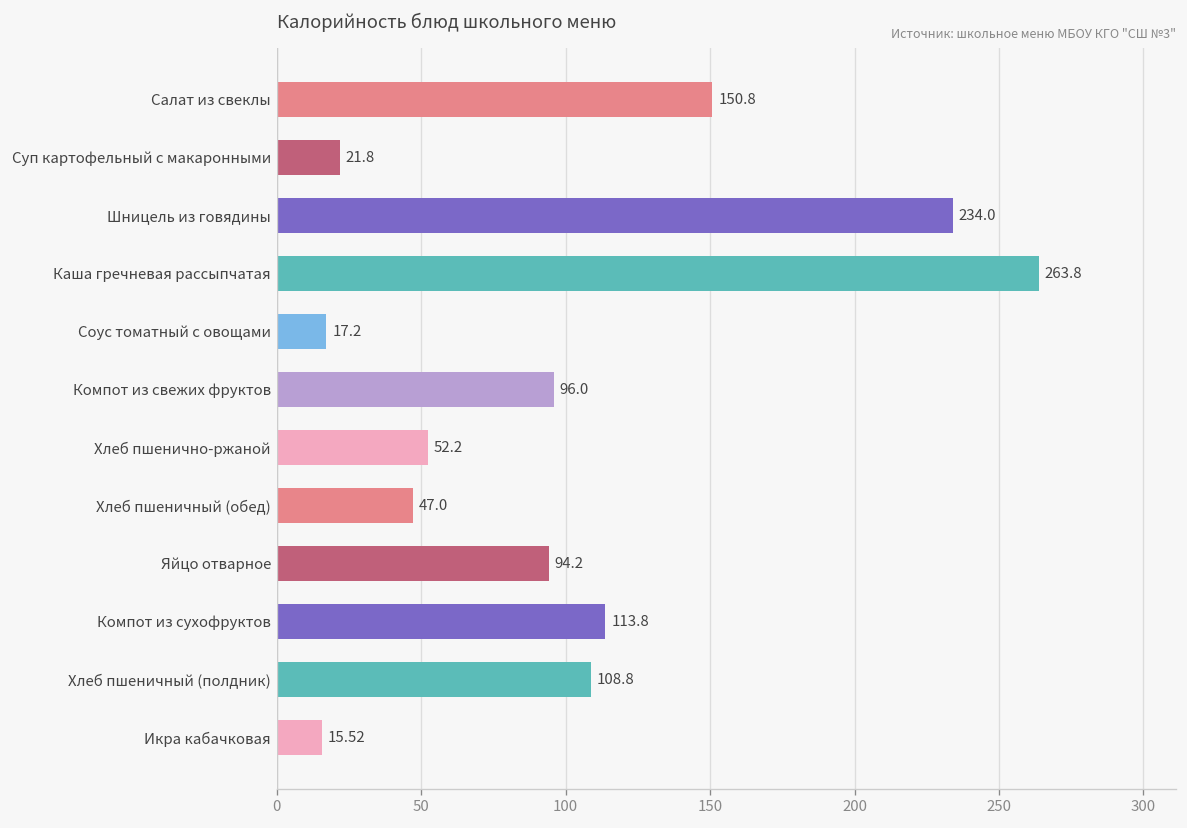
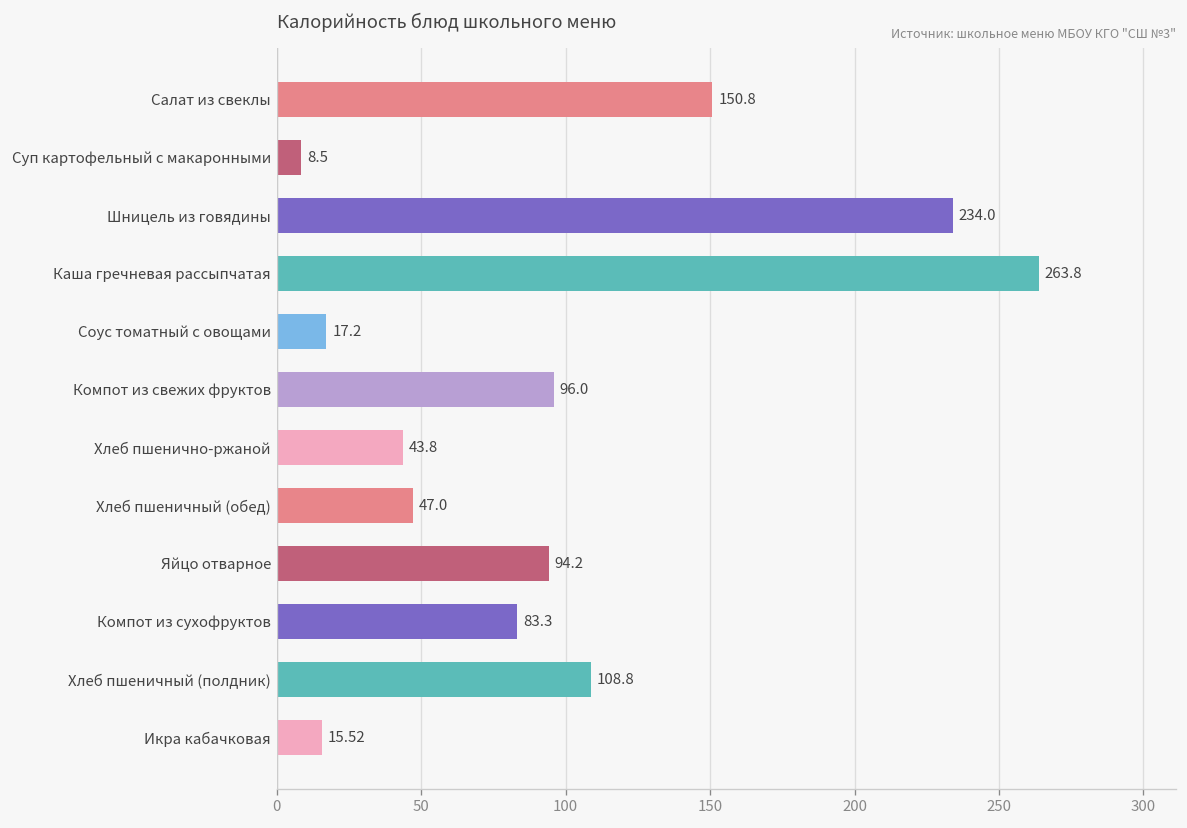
  {
    "Салат из свеклы": 150.8,
-   "Суп картофельный с макаронными": 21.8,
+   "Суп картофельный с макаронными": 8.5,
    "Шницель из говядины": 234.0,
    "Каша гречневая рассыпчатая": 263.8,
    "Соус томатный с овощами": 17.2,
    "Компот из свежих фруктов": 96.0,
-   "Хлеб пшенично-ржаной": 52.2,
+   "Хлеб пшенично-ржаной": 43.8,
    "Хлеб пшеничный (обед)": 47.0,
    "Яйцо отварное": 94.2,
-   "Компот из сухофруктов": 113.8,
+   "Компот из сухофруктов": 83.3,
    "Хлеб пшеничный (полдник)": 108.8,
    "Икра кабачковая": 15.52
  }
